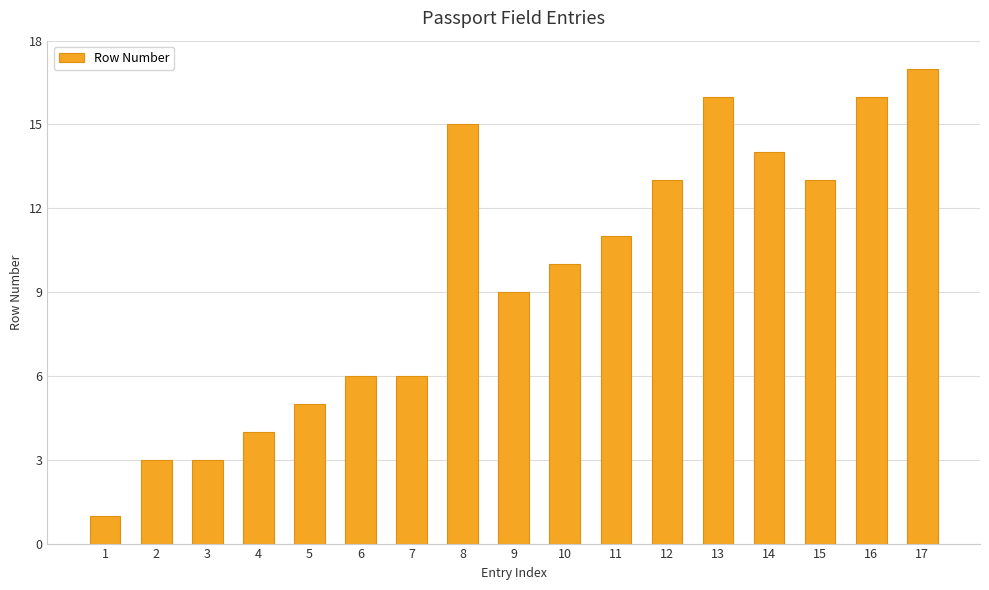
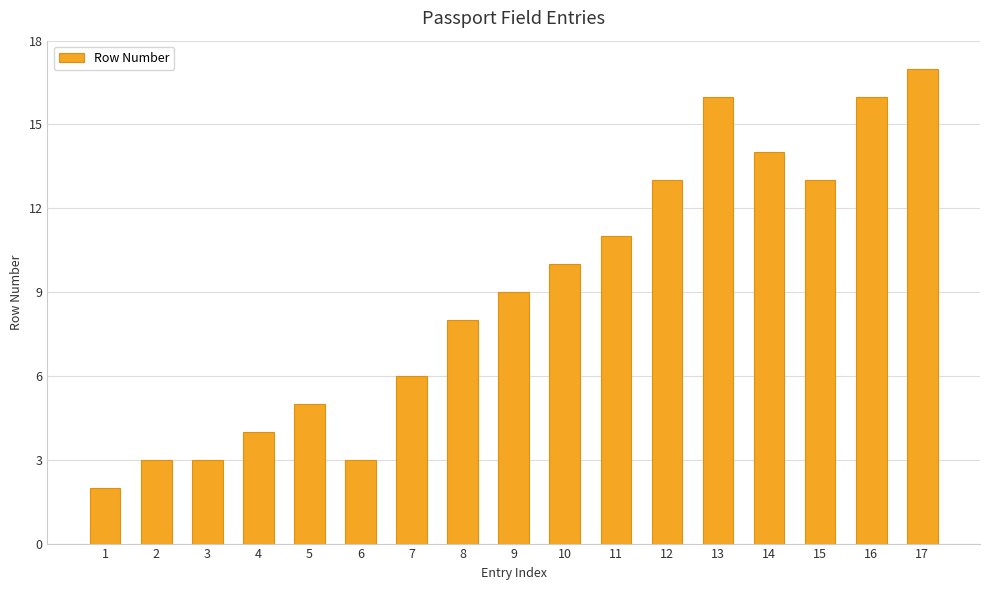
  {
-   "1": 1,
+   "1": 2,
    "2": 3,
    "3": 3,
    "4": 4,
    "5": 5,
-   "6": 6,
+   "6": 3,
    "7": 6,
-   "8": 15,
+   "8": 8,
    "9": 9,
    "10": 10,
    "11": 11,
    "12": 13,
    "13": 16,
    "14": 14,
    "15": 13,
    "16": 16,
    "17": 17
  }
